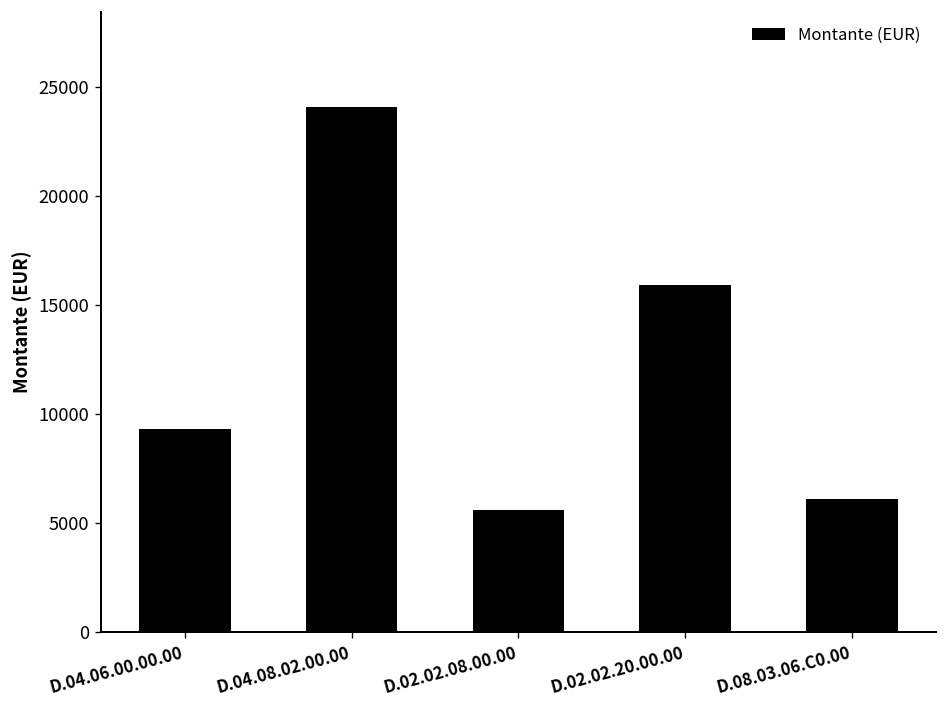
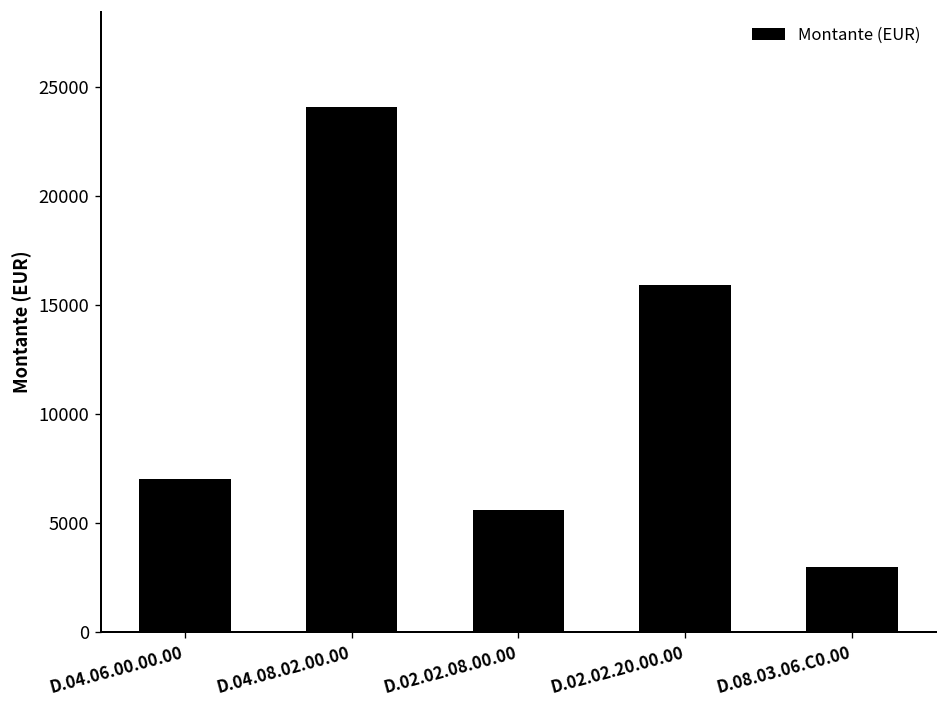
  {
-   "D.04.06.00.00.00": 9300,
+   "D.04.06.00.00.00": 7000,
    "D.04.08.02.00.00": 24100,
    "D.02.02.08.00.00": 5600,
    "D.02.02.20.00.00": 15900,
-   "D.08.03.06.C0.00": 6100
+   "D.08.03.06.C0.00": 3000
  }
